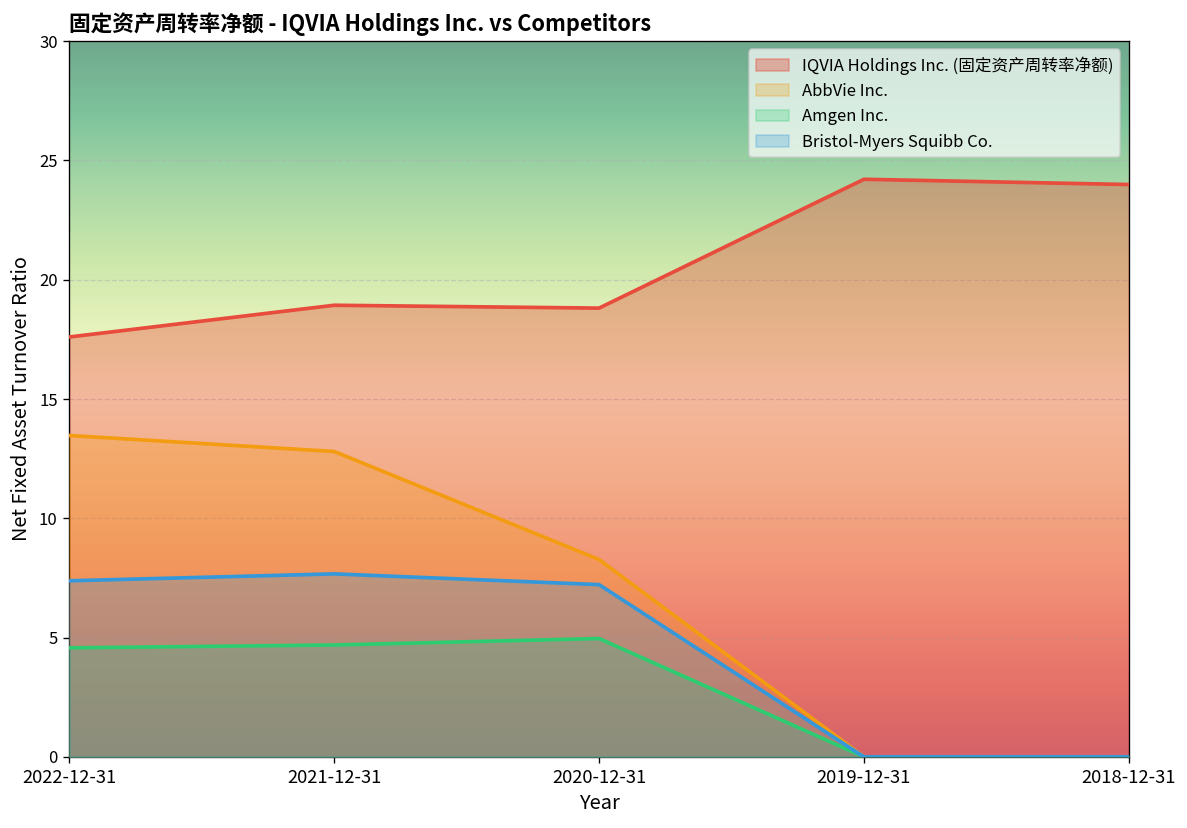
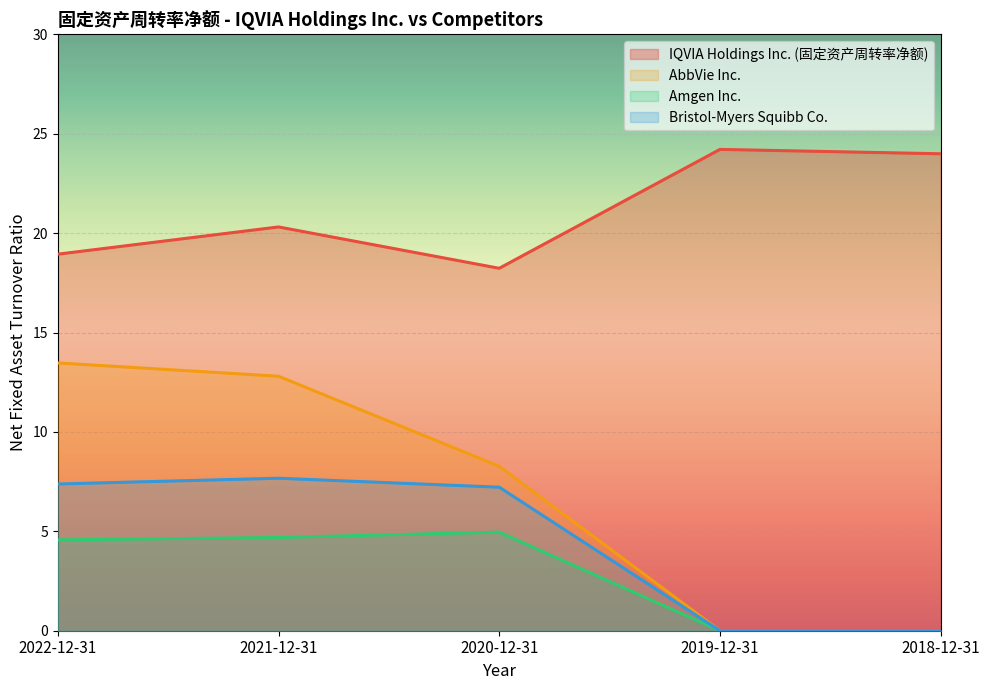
  {
    "IQVIA Holdings Inc. (固定资产周转率净额)": {
-     "2022-12-31": 17.6,
-     "2021-12-31": 18.9,
-     "2020-12-31": 18.8,
+     "2022-12-31": 18.9,
+     "2021-12-31": 20.3,
+     "2020-12-31": 18.2,
      "2019-12-31": 24.2,
      "2018-12-31": 24.0
    },
    "AbbVie Inc.": {
      "2022-12-31": 13.5,
      "2021-12-31": 12.8,
      "2020-12-31": 8.3
    }
  }
